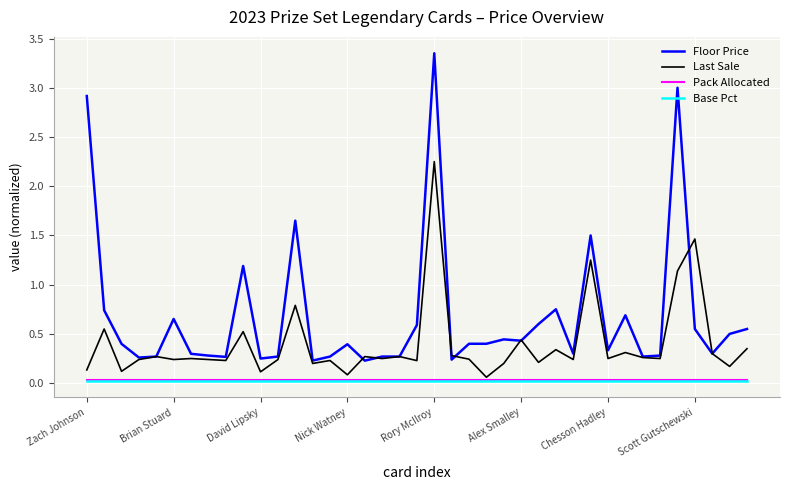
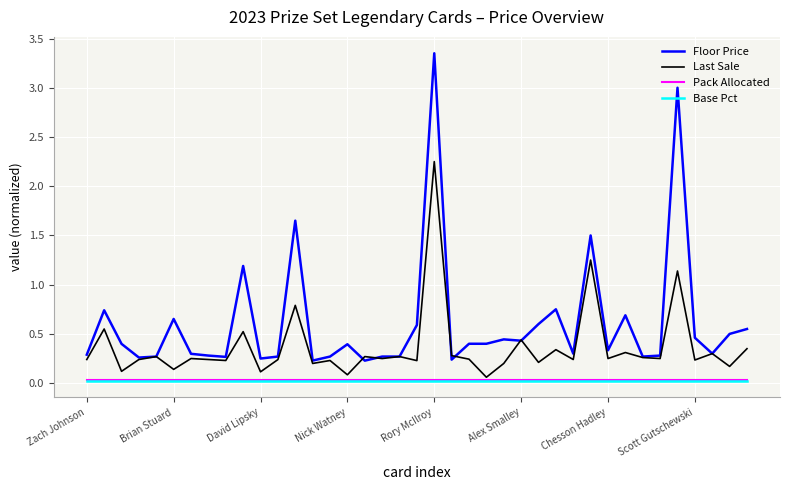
  {
    "Floor Price": {
-     "Zach Johnson": 2.9,
+     "Zach Johnson": 0.3,
      "Brian Stuard": 0.7,
      "David Lipsky": 0.2,
      "Nick Watney": 0.4,
      "Rory McIlroy": 3.4,
      "Chesson Hadley": 0.3,
-     "Scott Gutschewski": 0.6
+     "Scott Gutschewski": 0.5
    },
    "Last Sale": {
-     "Zach Johnson": 0.1,
-     "Brian Stuard": 0.2,
+     "Zach Johnson": 0.2,
+     "Brian Stuard": 0.1,
      "David Lipsky": 0.1,
      "Nick Watney": 0.1,
      "Rory McIlroy": 2.3,
      "Chesson Hadley": 0.2,
-     "Scott Gutschewski": 1.5
+     "Scott Gutschewski": 0.2
    }
  }
